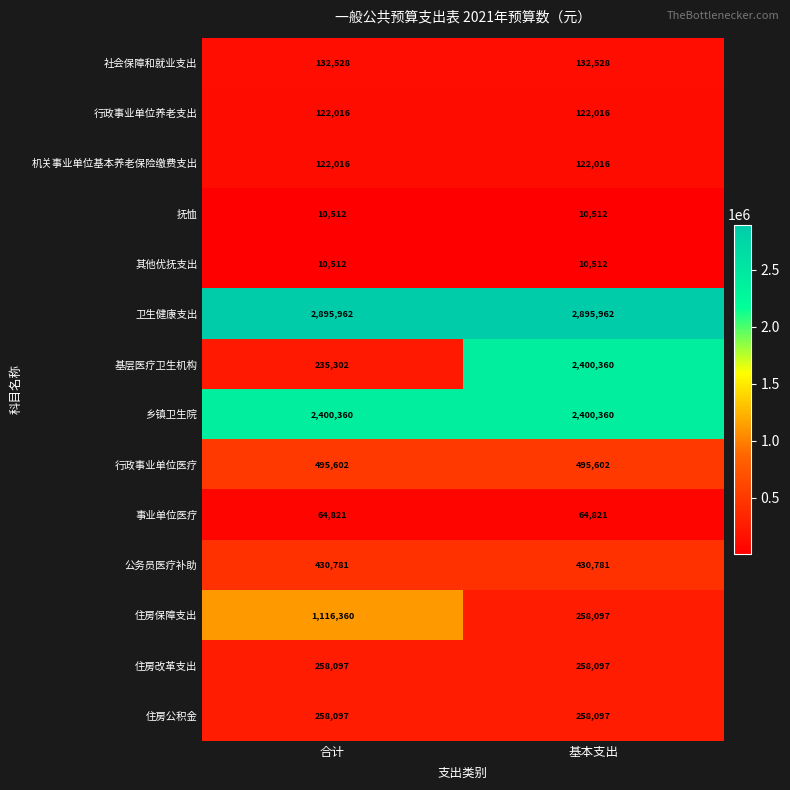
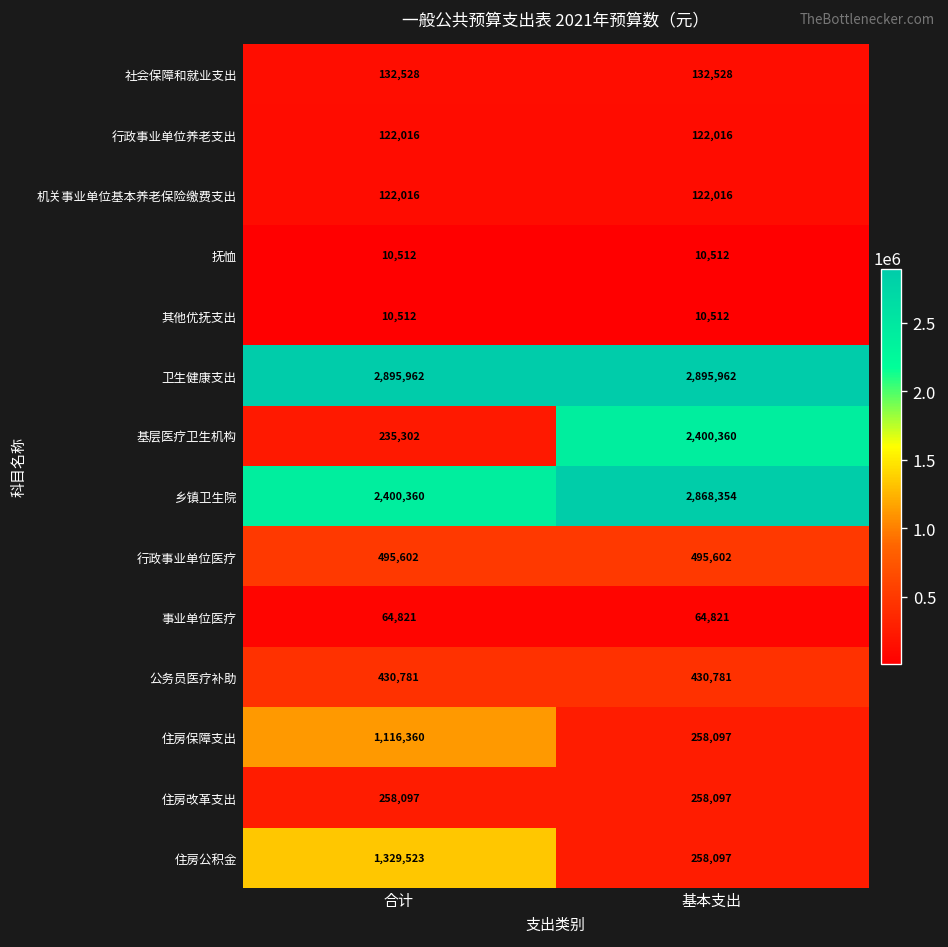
  {
    "社会保障和就业支出": {
      "合计": "132,528",
      "基本支出": "132,528"
    },
    "行政事业单位养老支出": {
      "合计": "122,016",
      "基本支出": "122,016"
    },
    "机关事业单位基本养老保险缴费支出": {
      "合计": "122,016",
      "基本支出": "122,016"
    },
    "抚恤": {
      "合计": "10,512",
      "基本支出": "10,512"
    },
    "其他优抚支出": {
      "合计": "10,512",
      "基本支出": "10,512"
    },
    "卫生健康支出": {
      "合计": "2,895,962",
      "基本支出": "2,895,962"
    },
    "基层医疗卫生机构": {
      "合计": "235,302",
      "基本支出": "2,400,360"
    },
    "乡镇卫生院": {
      "合计": "2,400,360",
-     "基本支出": "2,400,360"
+     "基本支出": "2,868,354"
    },
    "行政事业单位医疗": {
      "合计": "495,602",
      "基本支出": "495,602"
    },
    "事业单位医疗": {
      "合计": "64,821",
      "基本支出": "64,821"
    },
    "公务员医疗补助": {
      "合计": "430,781",
      "基本支出": "430,781"
    },
    "住房保障支出": {
      "合计": "1,116,360",
      "基本支出": "258,097"
    },
    "住房改革支出": {
      "合计": "258,097",
      "基本支出": "258,097"
    },
    "住房公积金": {
-     "合计": "258,097",
+     "合计": "1,329,523",
      "基本支出": "258,097"
    }
  }
